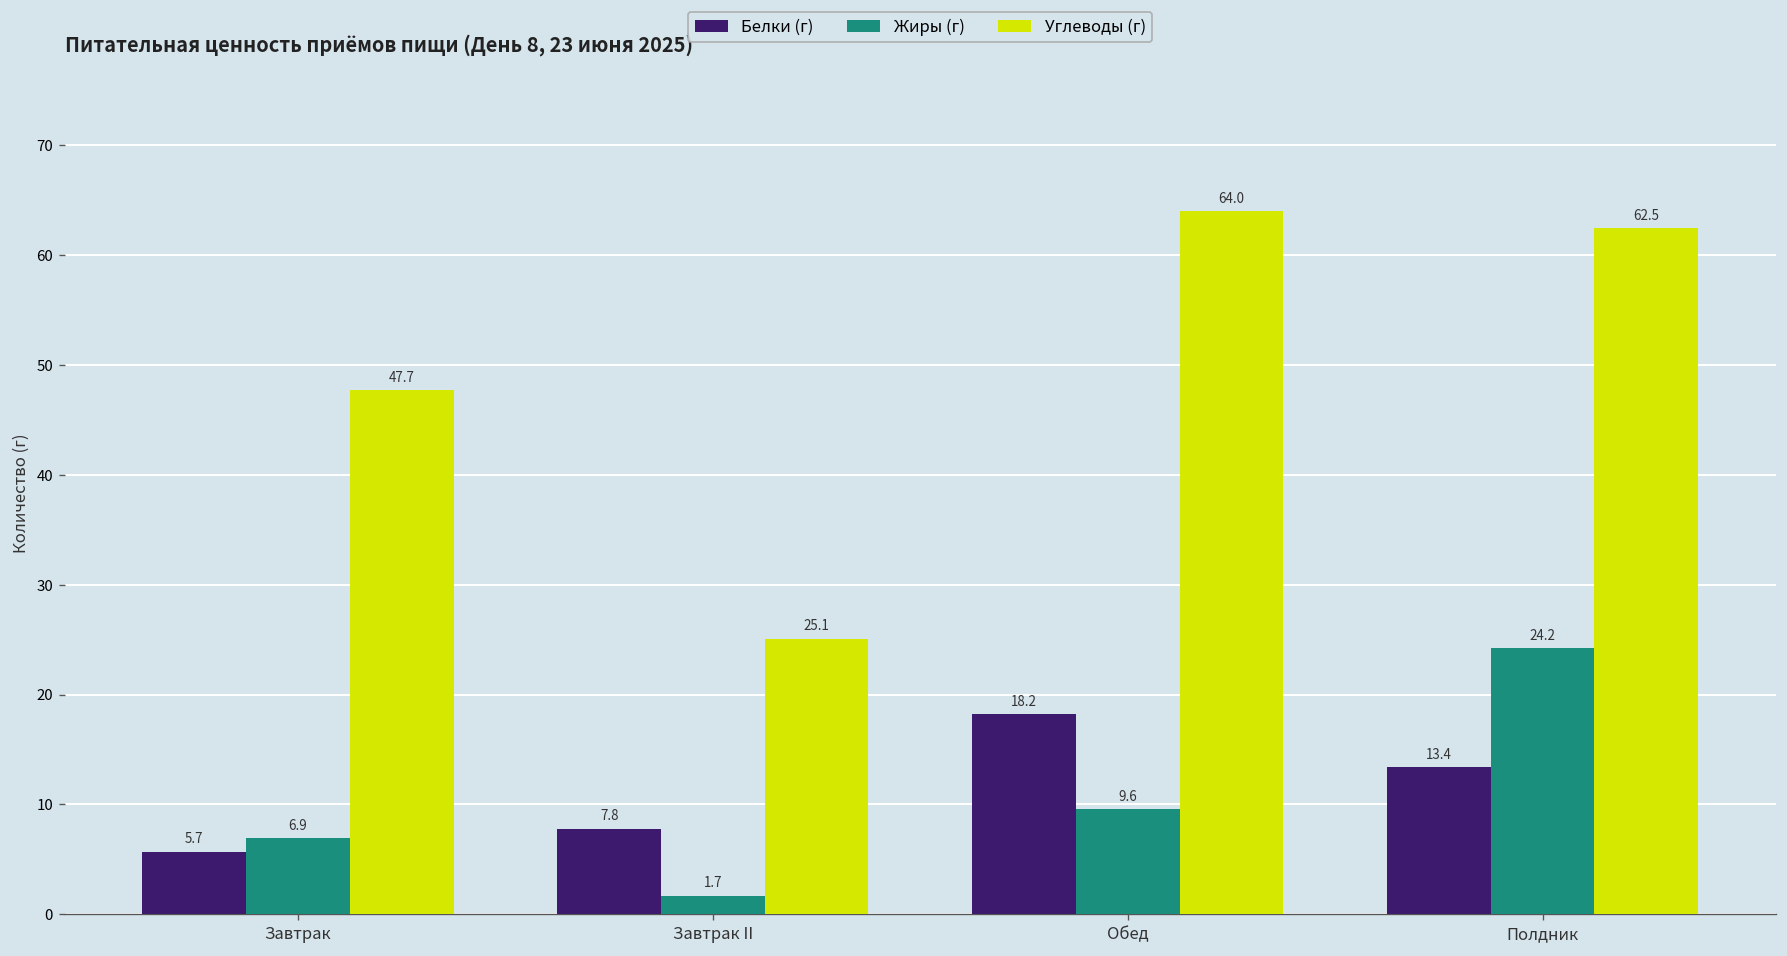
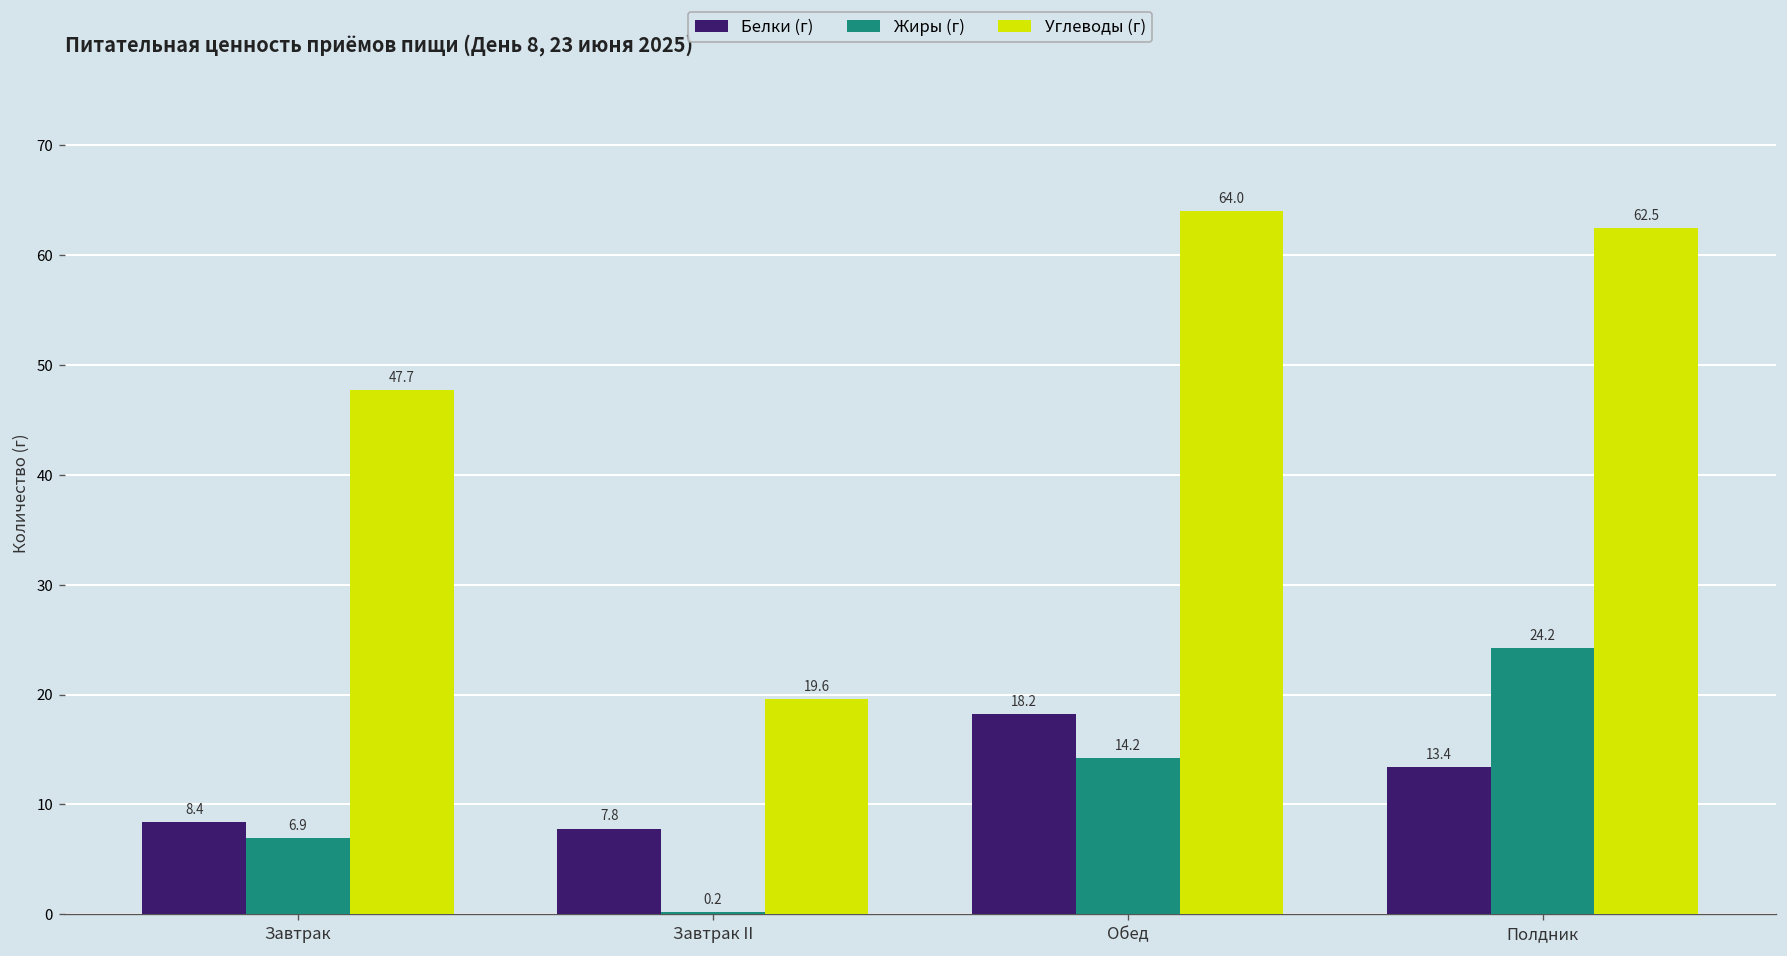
  {
    "Белки (г)": {
-     "Завтрак": 5.7,
+     "Завтрак": 8.4,
      "Завтрак II": 7.8,
      "Обед": 18.2,
      "Полдник": 13.4
    },
    "Жиры (г)": {
      "Завтрак": 6.9,
-     "Завтрак II": 1.7,
-     "Обед": 9.6,
+     "Завтрак II": 0.2,
+     "Обед": 14.2,
      "Полдник": 24.2
    },
    "Углеводы (г)": {
      "Завтрак": 47.7,
-     "Завтрак II": 25.1,
+     "Завтрак II": 19.6,
      "Обед": 64.0,
      "Полдник": 62.5
    }
  }
